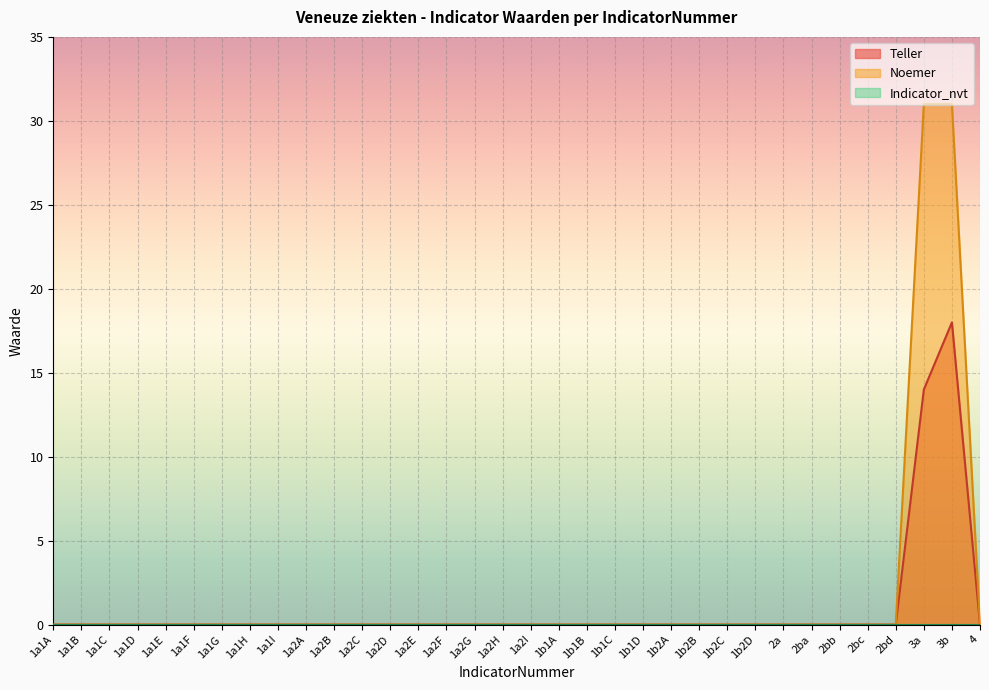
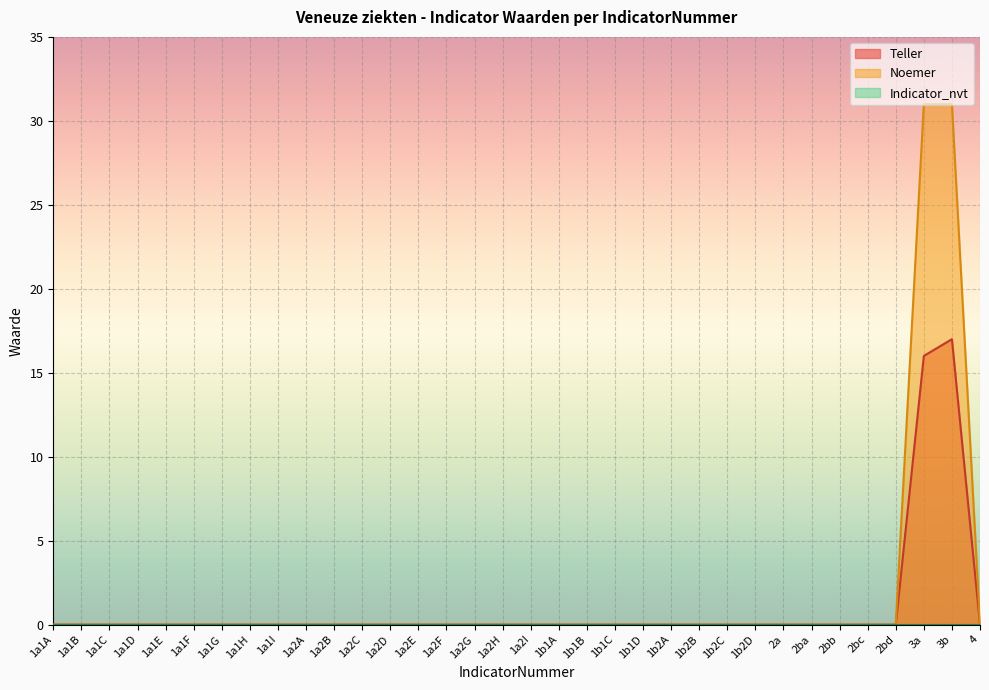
  {
    "Teller": {
-     "3a": 14,
-     "3b": 18
+     "3a": 16,
+     "3b": 17
    },
    "Indicator_nvt": {
      "3a": 0,
      "3b": 0
    }
  }
